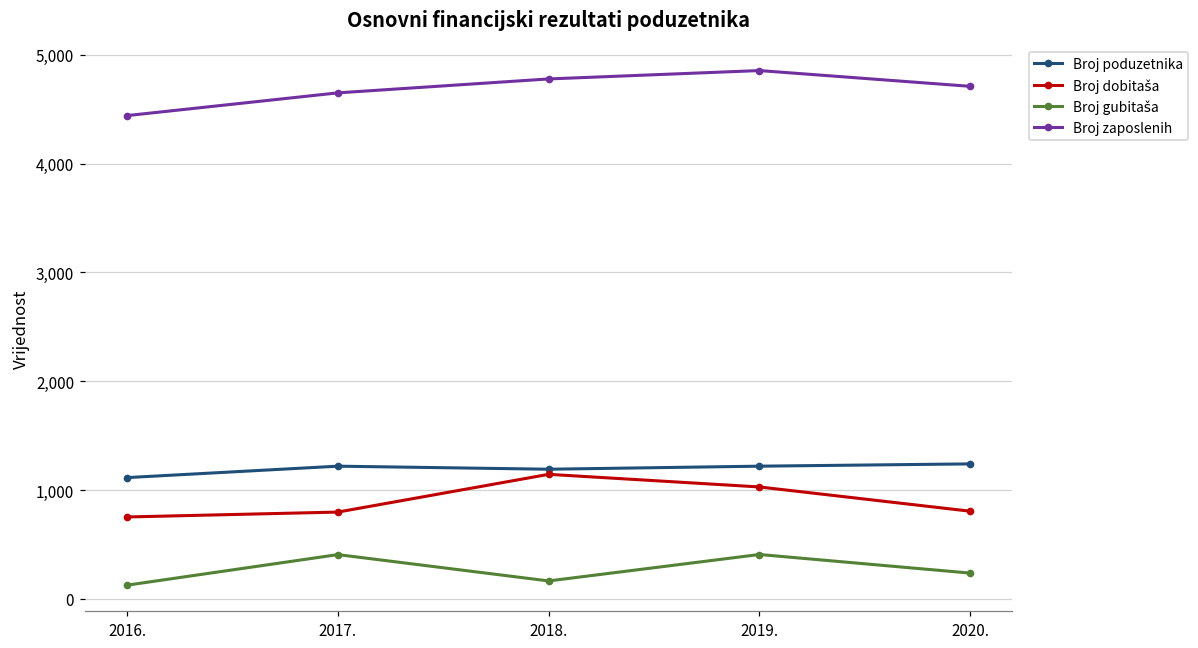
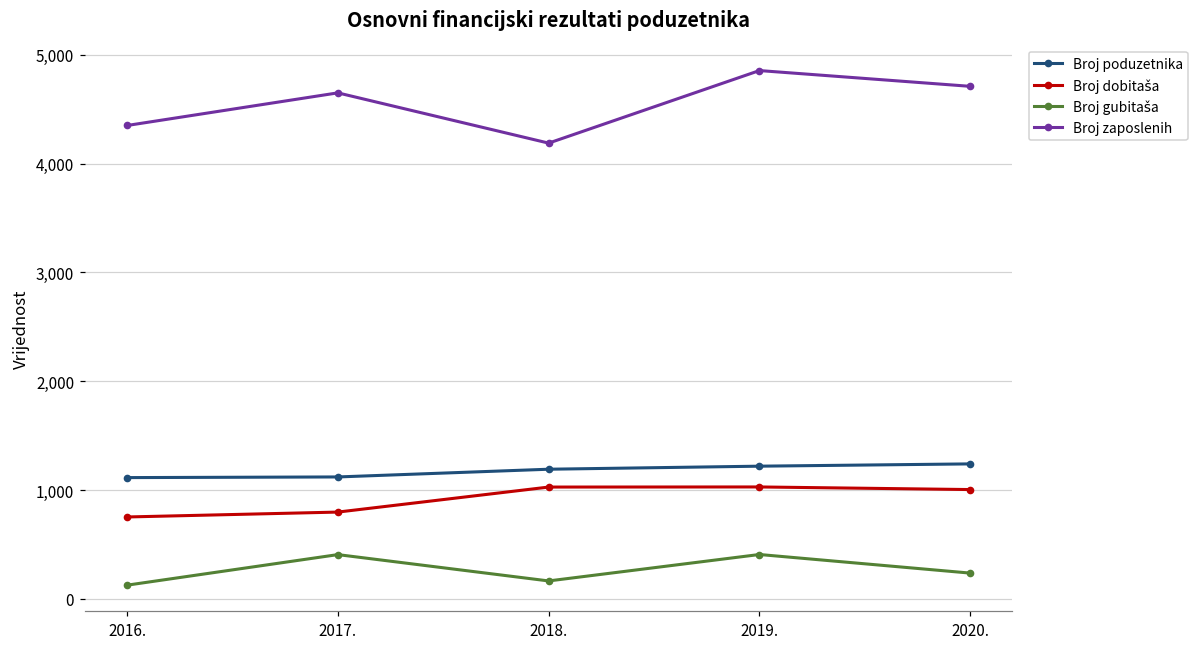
  {
    "Broj poduzetnika": {
      "2016.": "1,100",
-     "2017.": "1,200",
+     "2017.": "1,100",
      "2018.": "1,200",
      "2019.": "1,200",
      "2020.": "1,200"
    },
    "Broj dobitaša": {
      "2016.": "800",
      "2017.": "800",
-     "2018.": "1,100",
+     "2018.": "1,000",
      "2019.": "1,000",
-     "2020.": "800"
+     "2020.": "1,000"
    },
    "Broj gubitaša": {
      "2016.": "100",
      "2017.": "400",
      "2018.": "200",
      "2019.": "400",
      "2020.": "200"
    },
    "Broj zaposlenih": {
-     "2016.": "4,440",
+     "2016.": "4,350",
      "2017.": "4,700",
-     "2018.": "4,800",
+     "2018.": "4,200",
      "2019.": "4,900",
      "2020.": "4,700"
    }
  }
